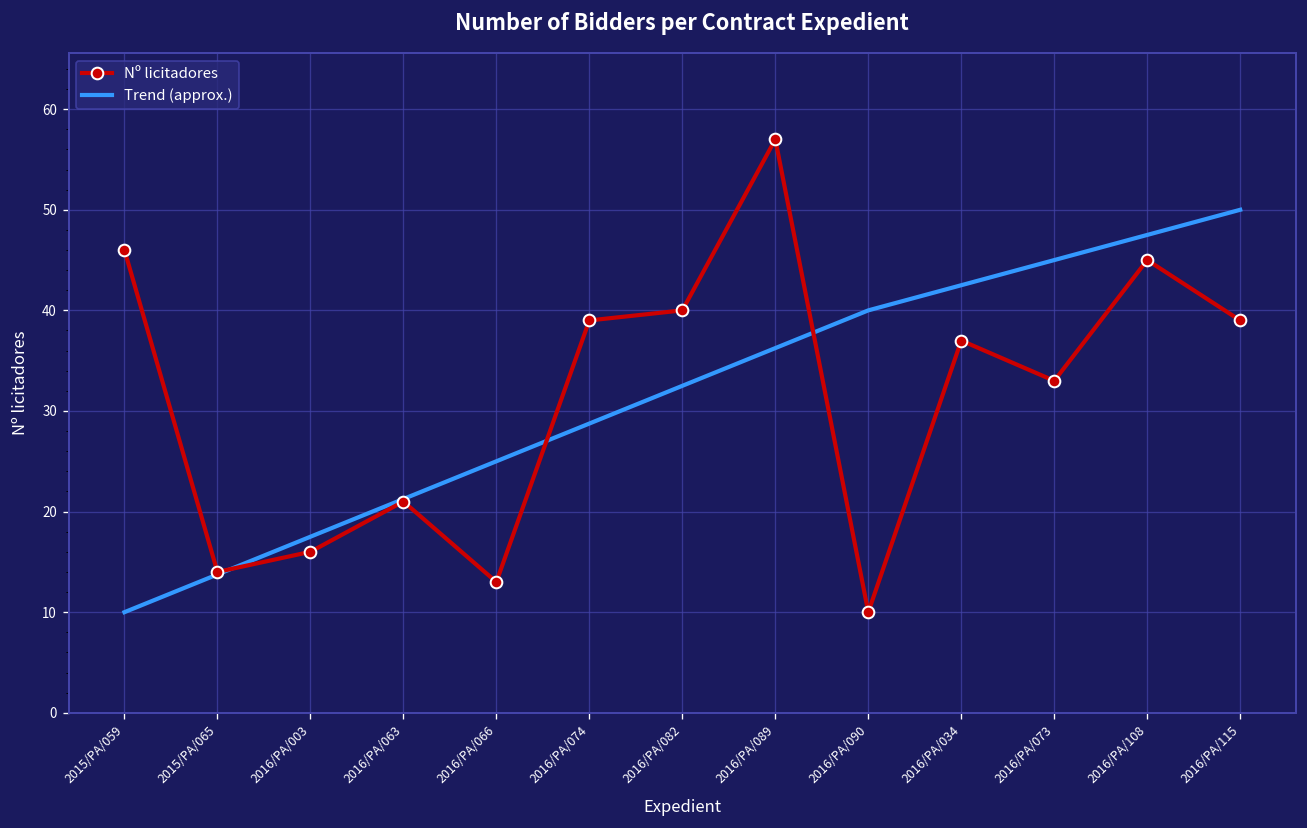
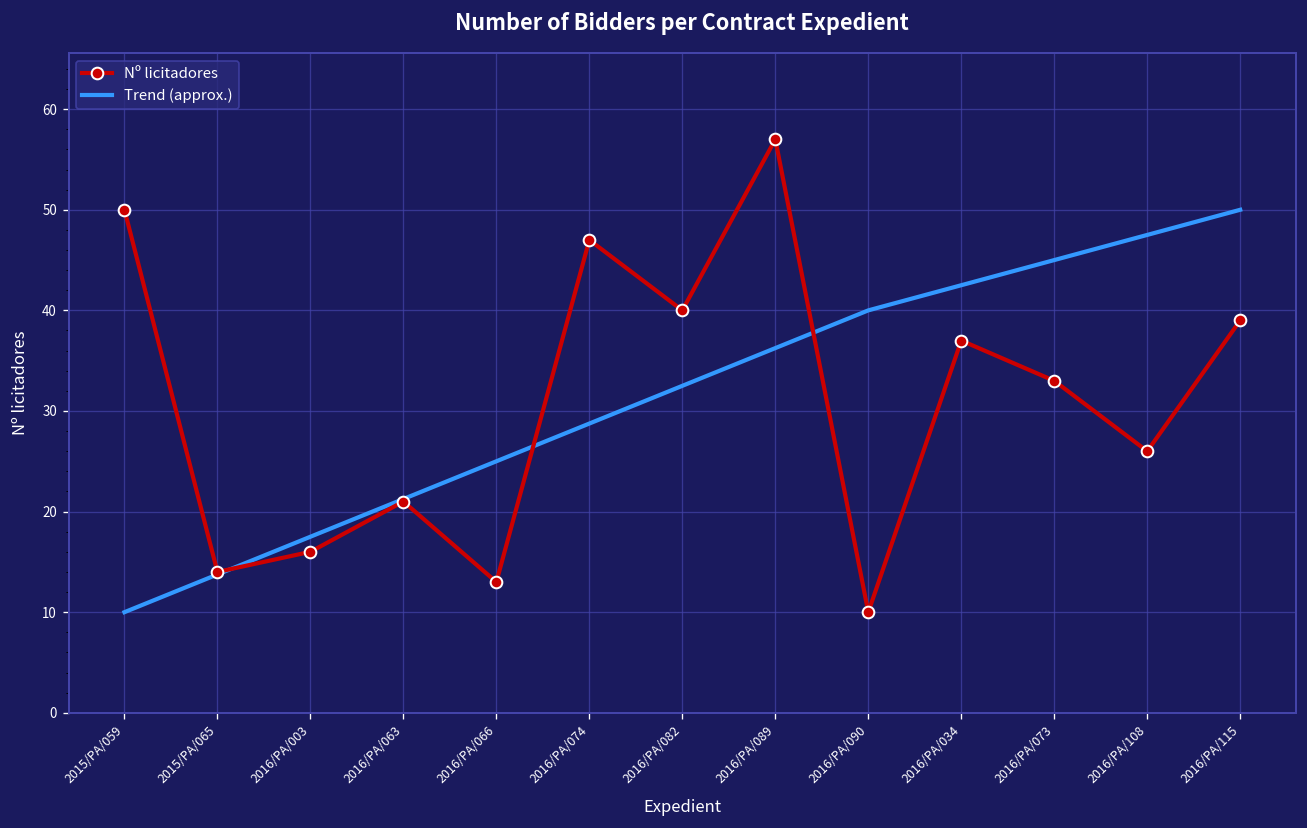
  {
    "Nº licitadores": {
-     "2015/PA/059": 46,
+     "2015/PA/059": 50,
      "2016/PA/003": 16,
      "2016/PA/066": 13,
-     "2016/PA/074": 39,
+     "2016/PA/074": 47,
      "2016/PA/082": 40,
      "2016/PA/089": 57,
      "2016/PA/090": 10,
      "2016/PA/034": 37,
      "2016/PA/073": 33,
-     "2016/PA/108": 45,
+     "2016/PA/108": 26,
      "2016/PA/115": 39
    },
    "Trend (approx.)": {
      "2015/PA/059": 10,
      "2016/PA/003": 18,
      "2016/PA/066": 25,
      "2016/PA/074": 29,
      "2016/PA/082": 33,
      "2016/PA/089": 36,
      "2016/PA/090": 40,
      "2016/PA/034": 43,
      "2016/PA/073": 45,
      "2016/PA/108": 48,
      "2016/PA/115": 50
    }
  }
